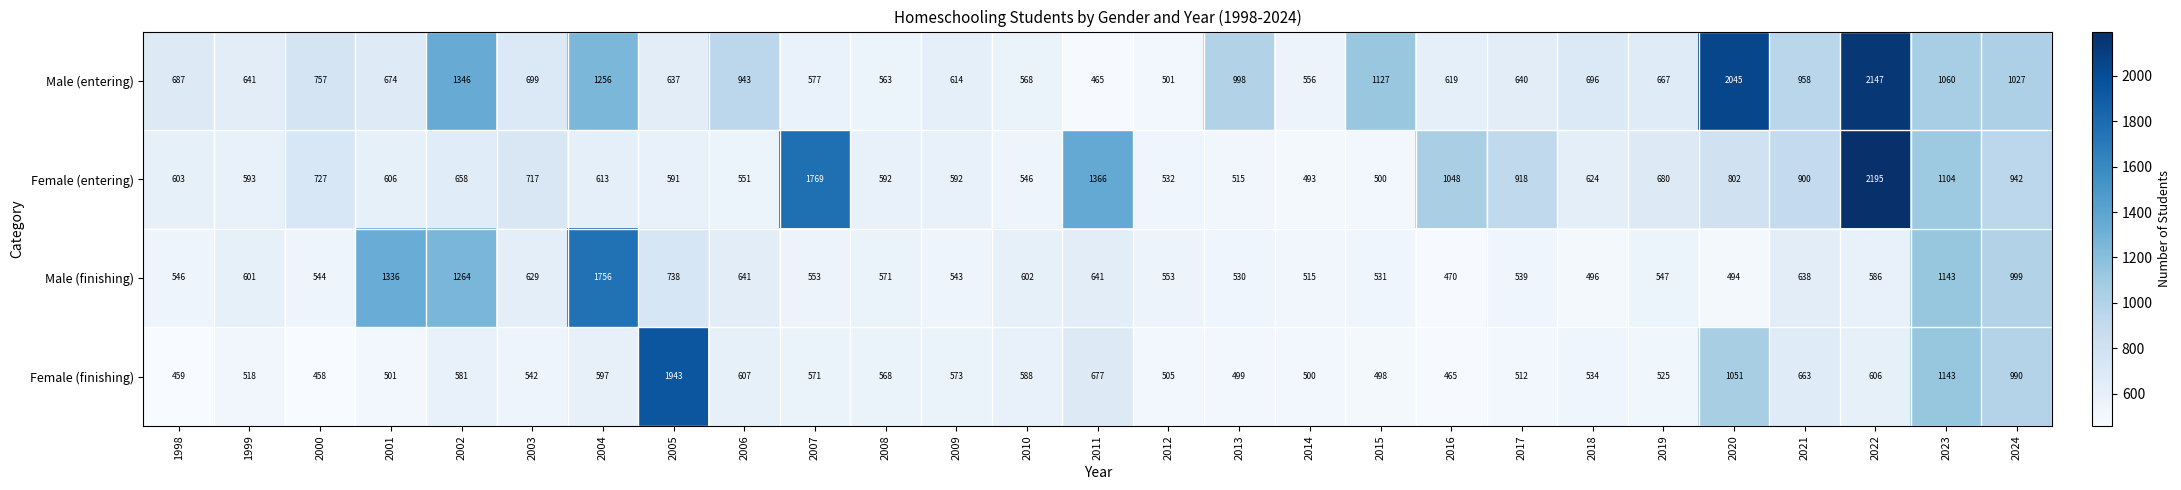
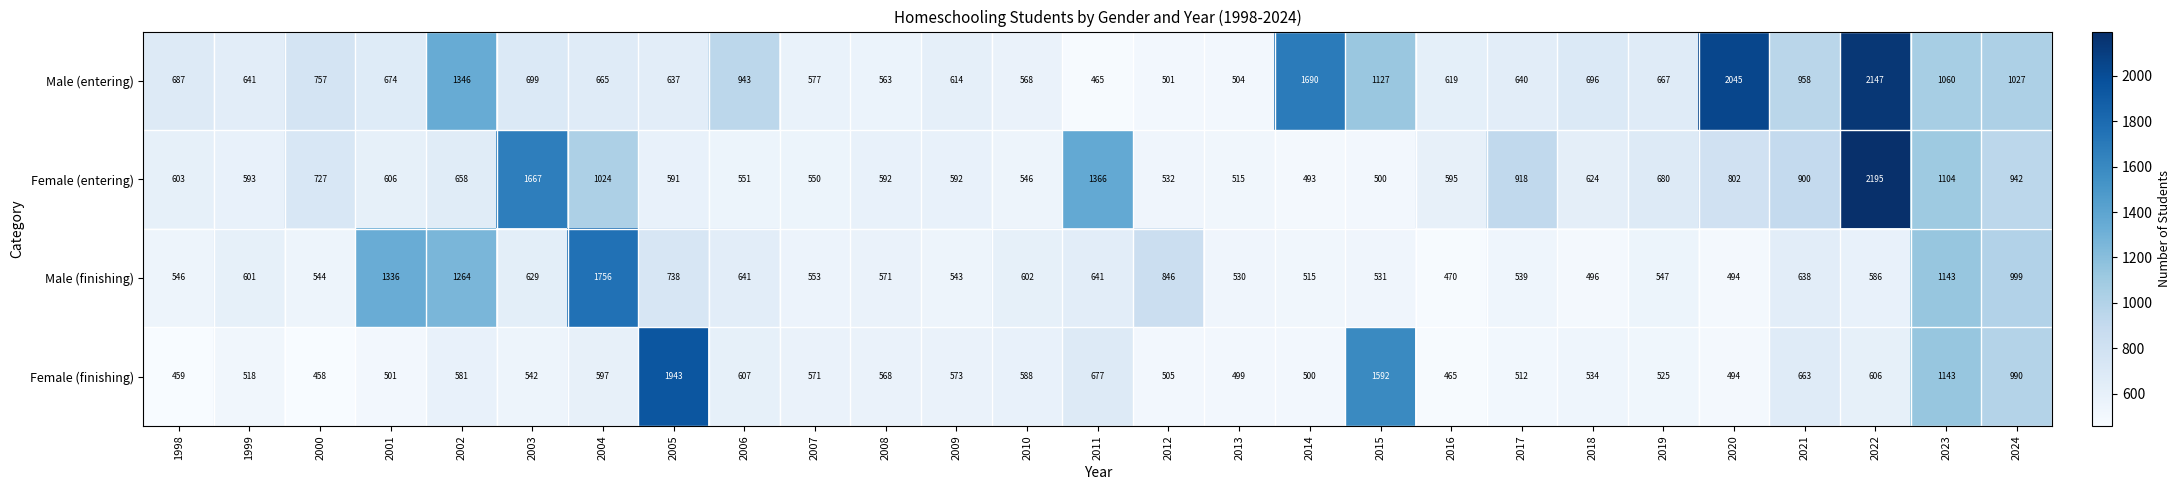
  {
    "Male (entering)": {
      "1998": 687,
      "1999": 641,
      "2000": 757,
      "2001": 674,
      "2002": 1346,
      "2003": 699,
-     "2004": 1256,
+     "2004": 665,
      "2005": 637,
      "2006": 943,
      "2007": 577,
      "2008": 563,
      "2009": 614,
      "2010": 568,
      "2011": 465,
      "2012": 501,
-     "2013": 998,
-     "2014": 556,
+     "2013": 504,
+     "2014": 1690,
      "2015": 1127,
      "2016": 619,
      "2017": 640,
      "2018": 696,
      "2019": 667,
      "2020": 2045,
      "2021": 958,
      "2022": 2147,
      "2023": 1060,
      "2024": 1027
    },
    "Female (entering)": {
      "1998": 603,
      "1999": 593,
      "2000": 727,
      "2001": 606,
      "2002": 658,
-     "2003": 717,
-     "2004": 613,
+     "2003": 1667,
+     "2004": 1024,
      "2005": 591,
      "2006": 551,
-     "2007": 1769,
+     "2007": 550,
      "2008": 592,
      "2009": 592,
      "2010": 546,
      "2011": 1366,
      "2012": 532,
      "2013": 515,
      "2014": 493,
      "2015": 500,
-     "2016": 1048,
+     "2016": 595,
      "2017": 918,
      "2018": 624,
      "2019": 680,
      "2020": 802,
      "2021": 900,
      "2022": 2195,
      "2023": 1104,
      "2024": 942
    },
    "Male (finishing)": {
      "1998": 546,
      "1999": 601,
      "2000": 544,
      "2001": 1336,
      "2002": 1264,
      "2003": 629,
      "2004": 1756,
      "2005": 738,
      "2006": 641,
      "2007": 553,
      "2008": 571,
      "2009": 543,
      "2010": 602,
      "2011": 641,
-     "2012": 553,
+     "2012": 846,
      "2013": 530,
      "2014": 515,
      "2015": 531,
      "2016": 470,
      "2017": 539,
      "2018": 496,
      "2019": 547,
      "2020": 494,
      "2021": 638,
      "2022": 586,
      "2023": 1143,
      "2024": 999
    },
    "Female (finishing)": {
      "1998": 459,
      "1999": 518,
      "2000": 458,
      "2001": 501,
      "2002": 581,
      "2003": 542,
      "2004": 597,
      "2005": 1943,
      "2006": 607,
      "2007": 571,
      "2008": 568,
      "2009": 573,
      "2010": 588,
      "2011": 677,
      "2012": 505,
      "2013": 499,
      "2014": 500,
-     "2015": 498,
+     "2015": 1592,
      "2016": 465,
      "2017": 512,
      "2018": 534,
      "2019": 525,
-     "2020": 1051,
+     "2020": 494,
      "2021": 663,
      "2022": 606,
      "2023": 1143,
      "2024": 990
    }
  }
